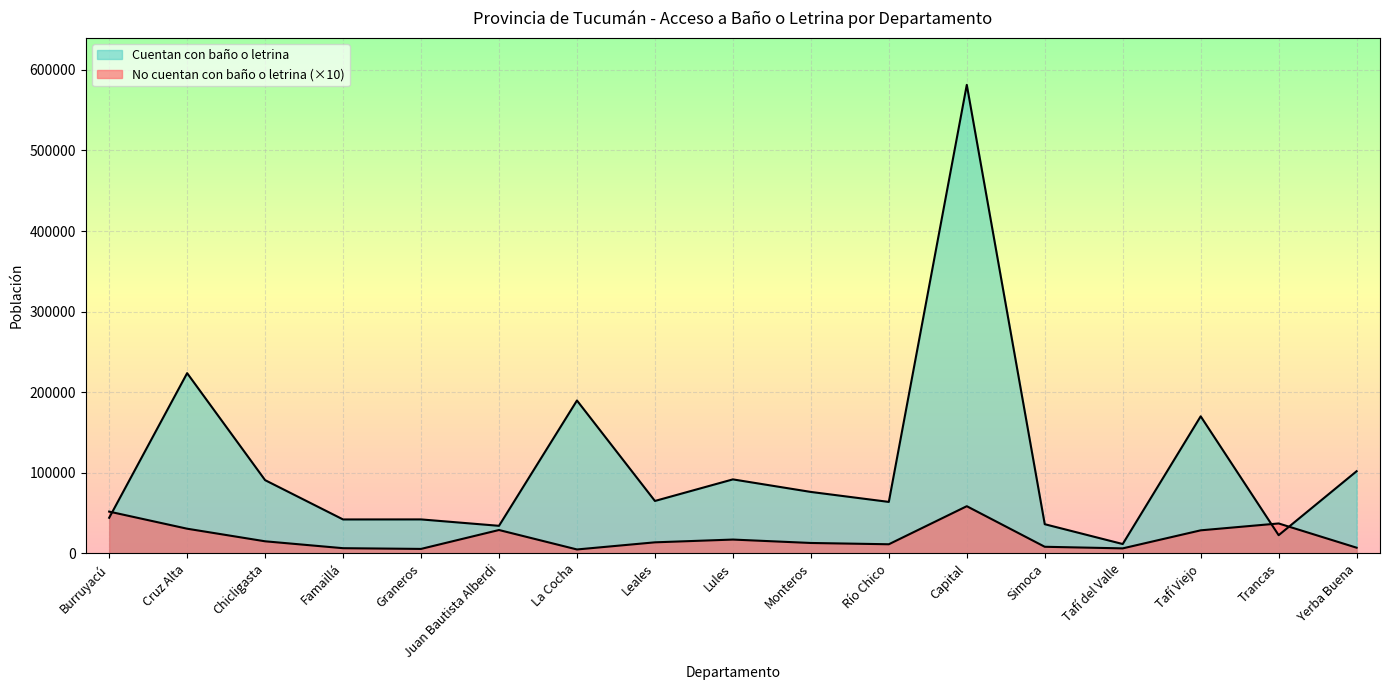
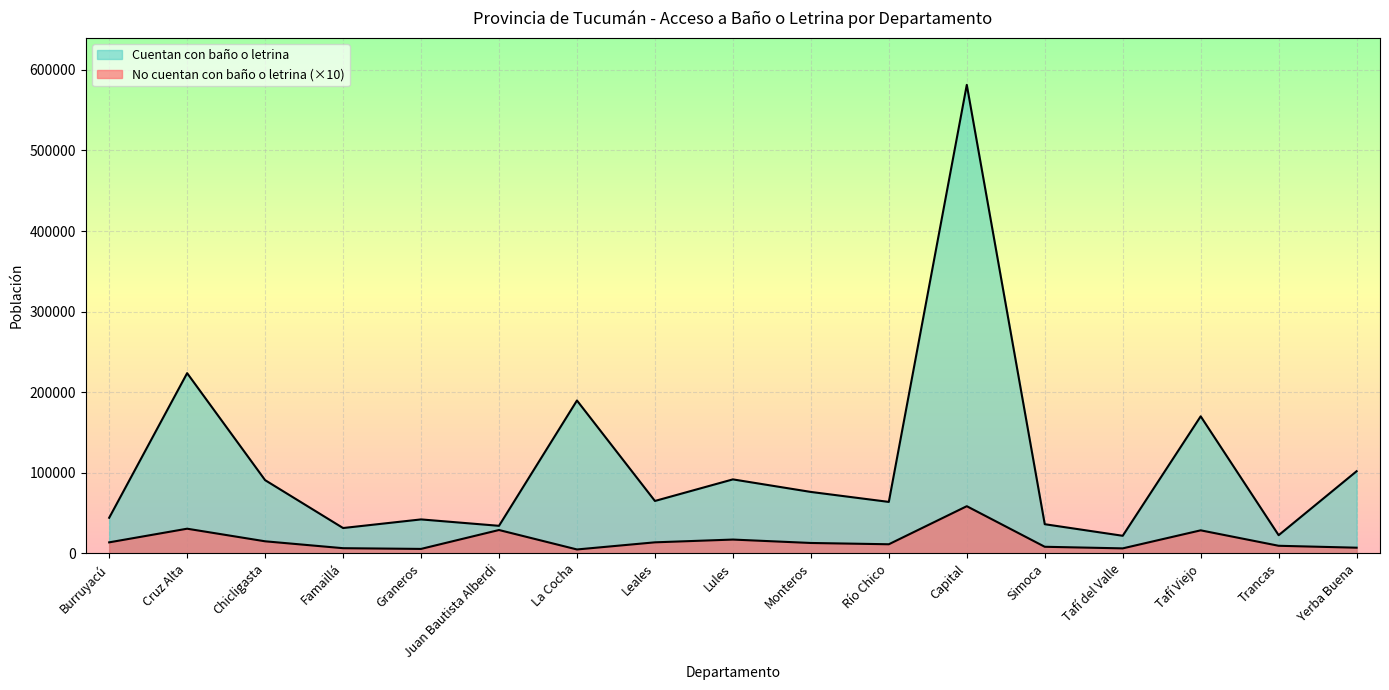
  {
    "Cuentan con baño o letrina": {
      "Burruyacú": 40000,
      "Cruz Alta": 220000,
      "Chicligasta": 90000,
-     "Famaillá": 40000,
+     "Famaillá": 30000,
      "Graneros": 40000,
      "Juan Bautista Alberdi": 30000,
      "La Cocha": 190000,
      "Leales": 60000,
      "Lules": 90000,
      "Monteros": 80000,
      "Río Chico": 60000,
      "Capital": 580000,
      "Simoca": 40000,
-     "Tafí del Valle": 10000,
+     "Tafí del Valle": 20000,
      "Tafí Viejo": 170000,
      "Trancas": 20000,
      "Yerba Buena": 100000
    },
    "No cuentan con baño o letrina (×10)": {
-     "Burruyacú": 50000,
+     "Burruyacú": 10000,
      "Cruz Alta": 30000,
      "Chicligasta": 10000,
      "Famaillá": 10000,
      "Graneros": 10000,
      "Juan Bautista Alberdi": 30000,
      "La Cocha": 0,
      "Leales": 10000,
      "Lules": 20000,
      "Monteros": 10000,
      "Río Chico": 10000,
      "Capital": 60000,
      "Simoca": 10000,
      "Tafí del Valle": 10000,
      "Tafí Viejo": 30000,
-     "Trancas": 40000,
+     "Trancas": 10000,
      "Yerba Buena": 10000
    }
  }
